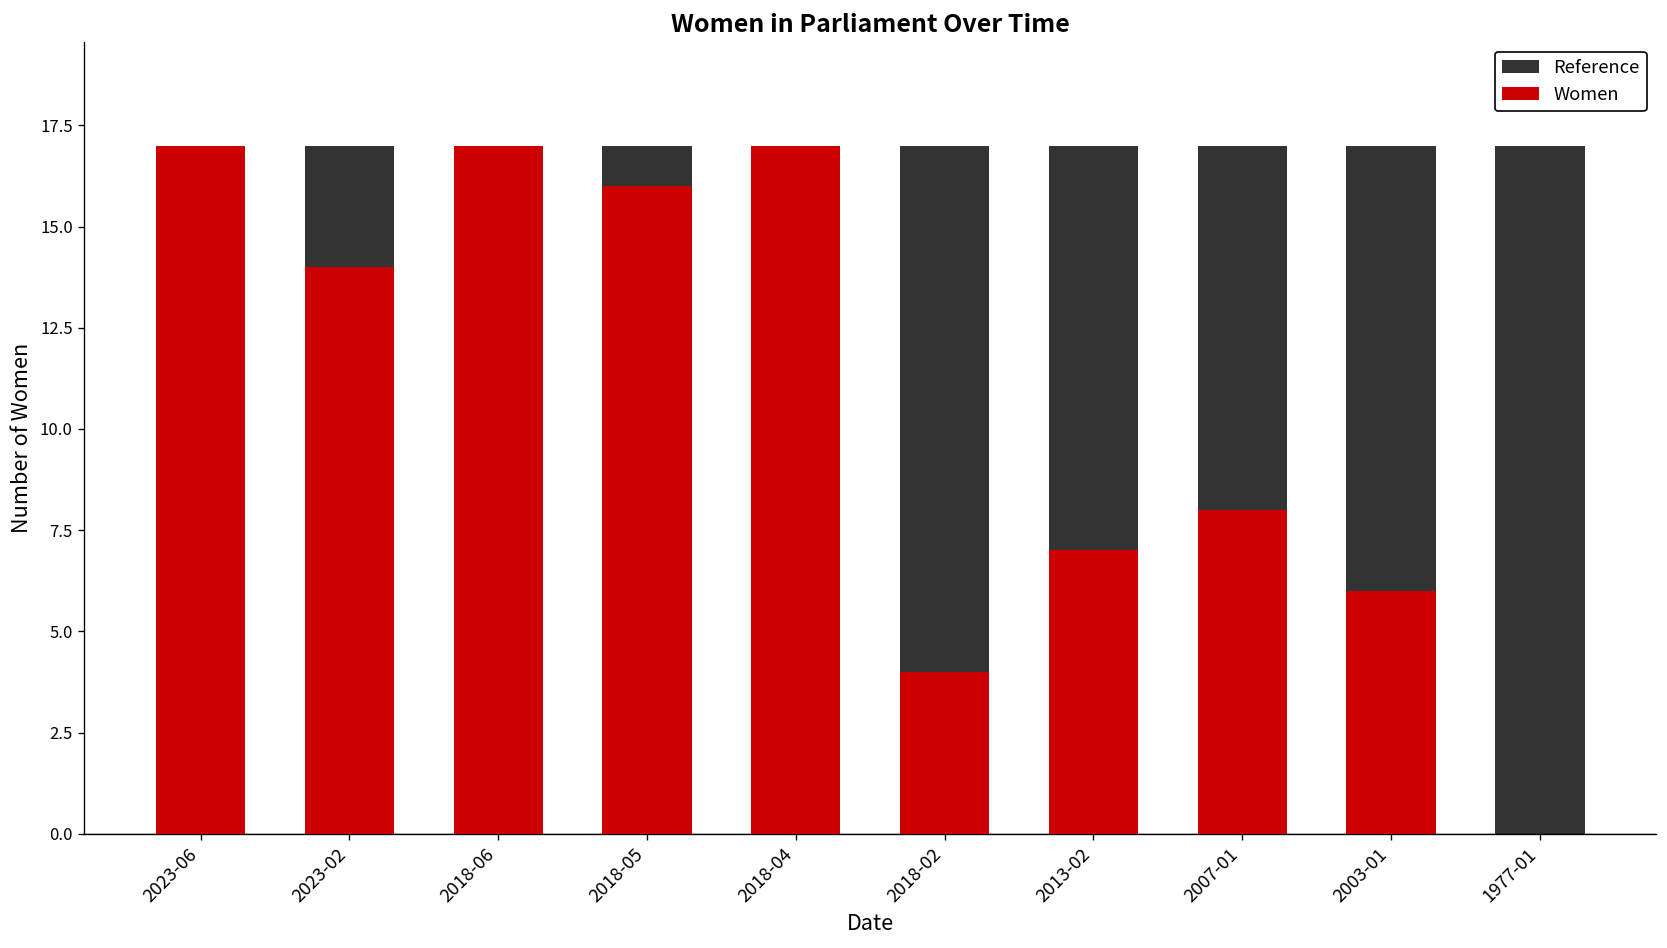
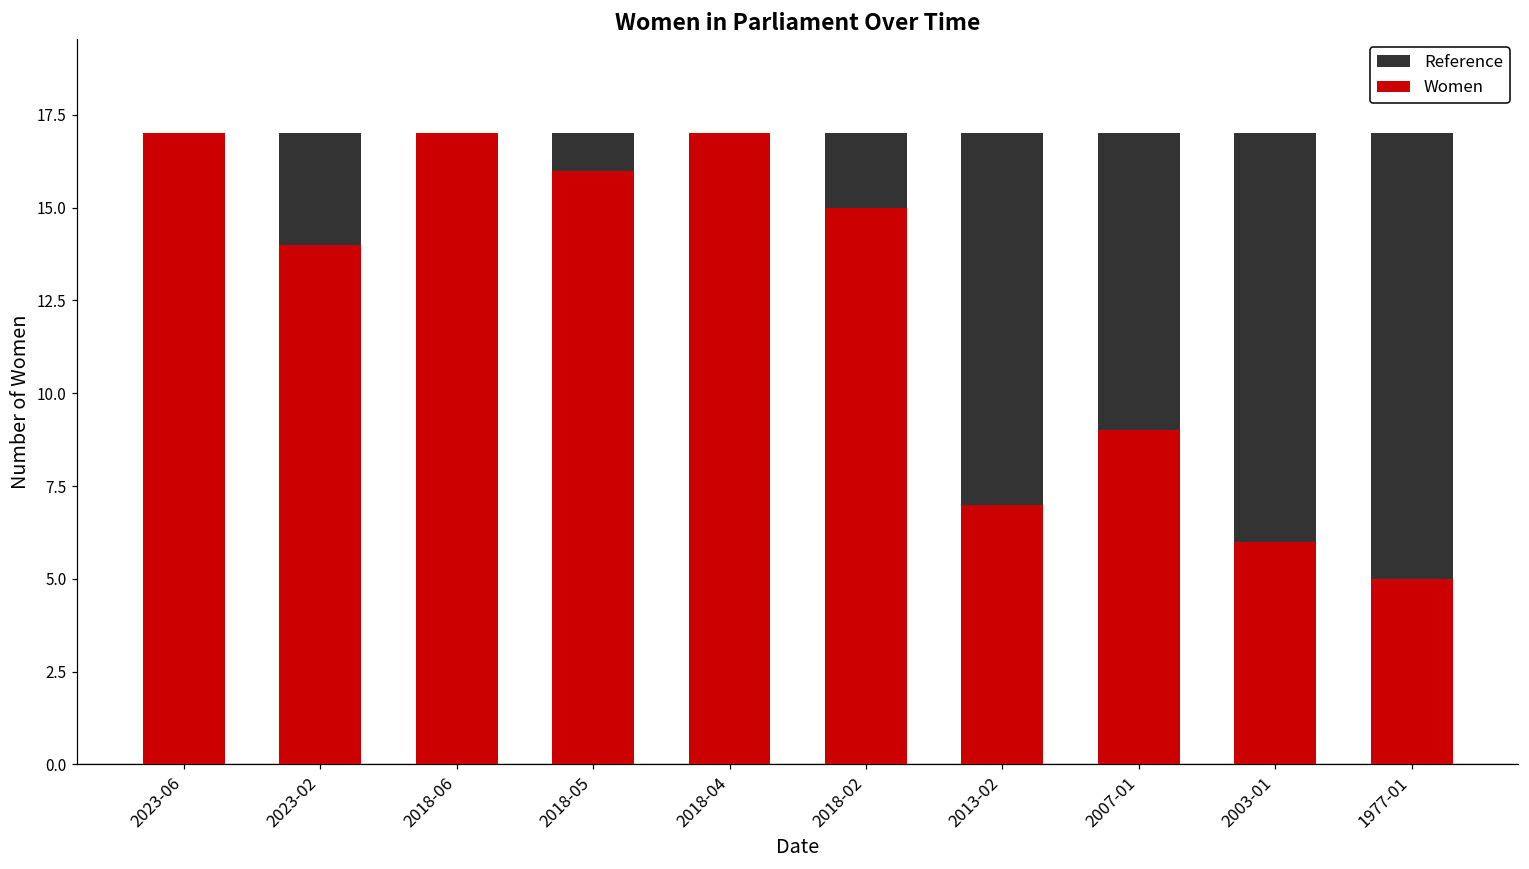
  {
    "Reference": {
      "2023-06": 17,
      "2023-02": 17,
      "2018-06": 17,
      "2018-05": 17,
      "2018-04": 17,
      "2018-02": 17,
      "2013-02": 17,
      "2007-01": 17,
      "2003-01": 17,
      "1977-01": 17
    },
    "Women": {
      "2023-06": 17,
      "2018-06": 17,
      "2018-04": 17,
-     "2018-02": 4,
-     "2007-01": 8,
-     "1977-01": 0
+     "2018-02": 15,
+     "2007-01": 9,
+     "1977-01": 5
    }
  }
